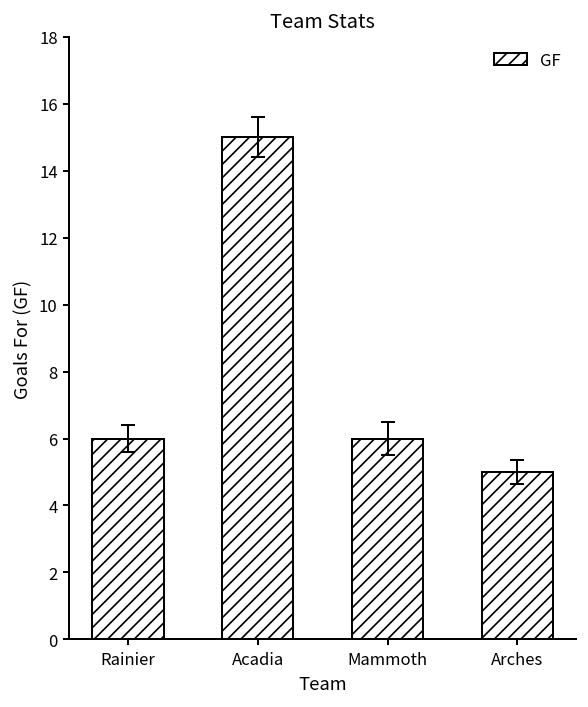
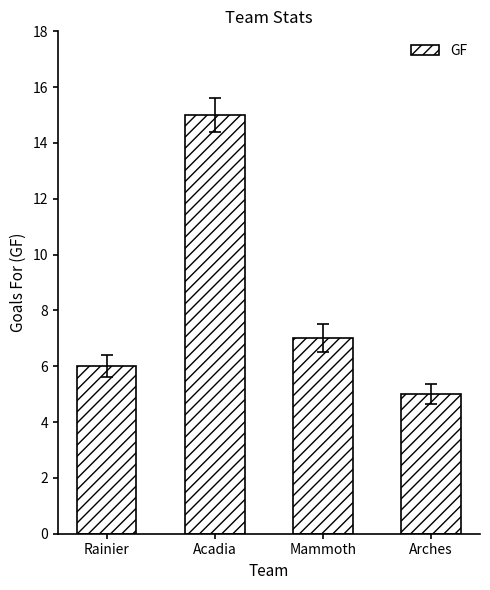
  {
    "GF": {
      "Rainier": 6,
      "Acadia": 15,
-     "Mammoth": 6,
+     "Mammoth": 7,
      "Arches": 5
    }
  }
